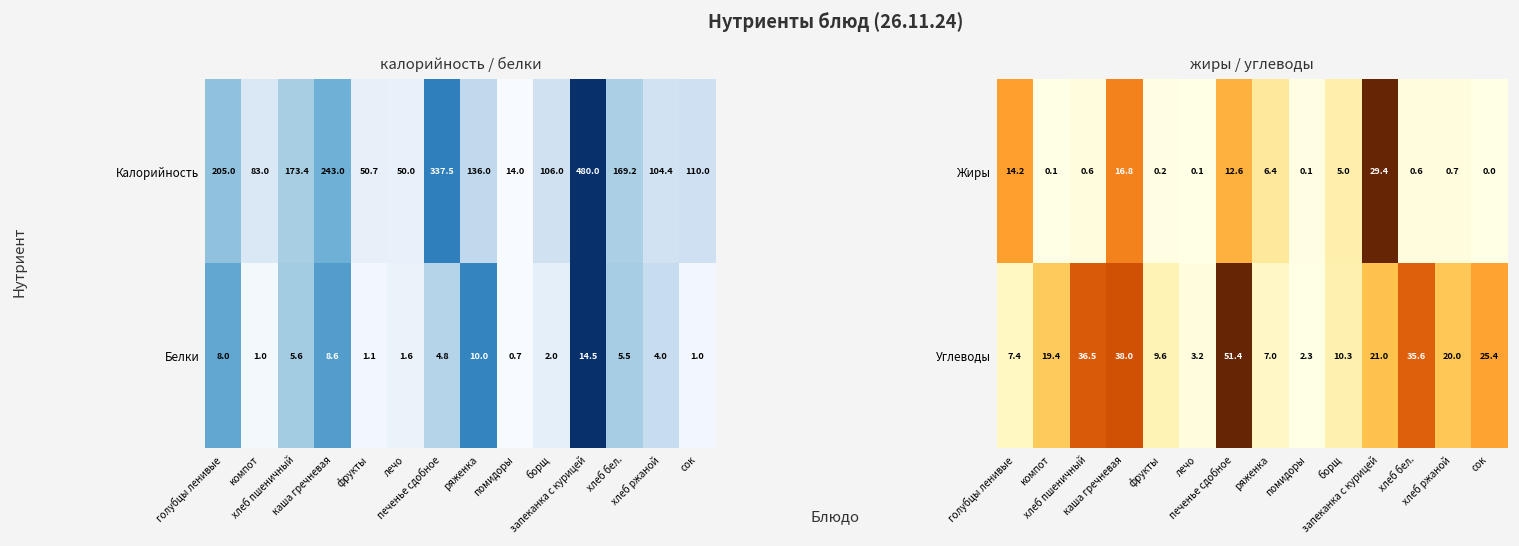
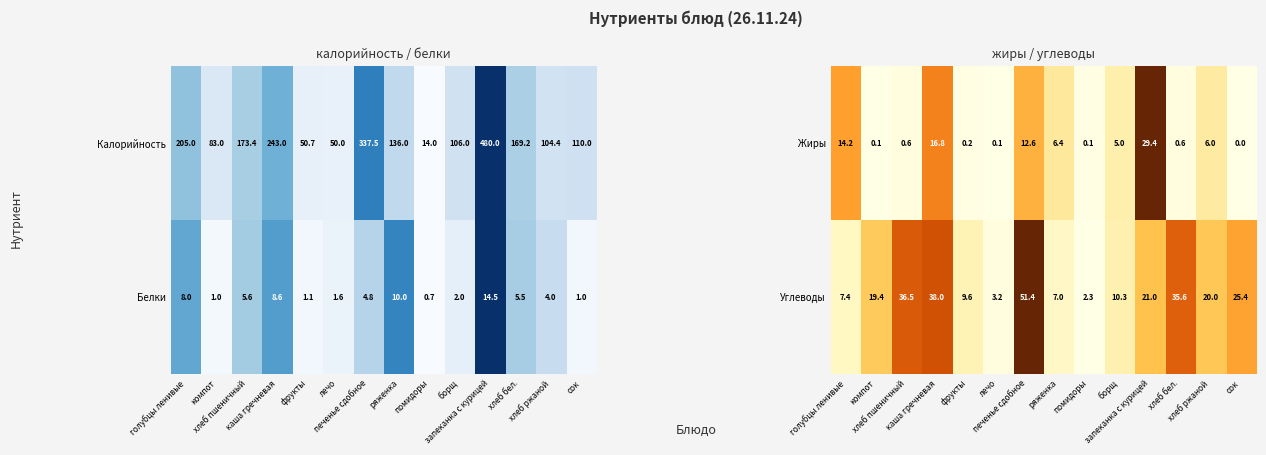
  {
    "калорийность / белки": {
      "Калорийность": {
        "голубцы ленивые": 205.0,
        "компот": 83.0,
        "хлеб пшеничный": 173.4,
        "каша гречневая": 243.0,
        "фрукты": 50.7,
        "лечо": 50.0,
        "печенье сдобное": 337.5,
        "ряженка": 136.0,
        "помидоры": 14.0,
        "борщ": 106.0,
        "запеканка с курицей": 480.0,
        "хлеб бел.": 169.2,
        "хлеб ржаной": 104.4,
        "сок": 110.0
      },
      "Белки": {
        "голубцы ленивые": 8.0,
        "компот": 1.0,
        "хлеб пшеничный": 5.6,
        "каша гречневая": 8.6,
        "фрукты": 1.1,
        "лечо": 1.6,
        "печенье сдобное": 4.8,
        "ряженка": 10.0,
        "помидоры": 0.7,
        "борщ": 2.0,
        "запеканка с курицей": 14.5,
        "хлеб бел.": 5.5,
        "хлеб ржаной": 4.0,
        "сок": 1.0
      }
    },
    "жиры / углеводы": {
      "Жиры": {
        "голубцы ленивые": 14.2,
        "компот": 0.1,
        "хлеб пшеничный": 0.6,
        "каша гречневая": 16.8,
        "фрукты": 0.2,
        "лечо": 0.1,
        "печенье сдобное": 12.6,
        "ряженка": 6.4,
        "помидоры": 0.1,
        "борщ": 5.0,
        "запеканка с курицей": 29.4,
        "хлеб бел.": 0.6,
-       "хлеб ржаной": 0.7,
+       "хлеб ржаной": 6.0,
        "сок": 0.0
      },
      "Углеводы": {
        "голубцы ленивые": 7.4,
        "компот": 19.4,
        "хлеб пшеничный": 36.5,
        "каша гречневая": 38.0,
        "фрукты": 9.6,
        "лечо": 3.2,
        "печенье сдобное": 51.4,
        "ряженка": 7.0,
        "помидоры": 2.3,
        "борщ": 10.3,
        "запеканка с курицей": 21.0,
        "хлеб бел.": 35.6,
        "хлеб ржаной": 20.0,
        "сок": 25.4
      }
    }
  }
